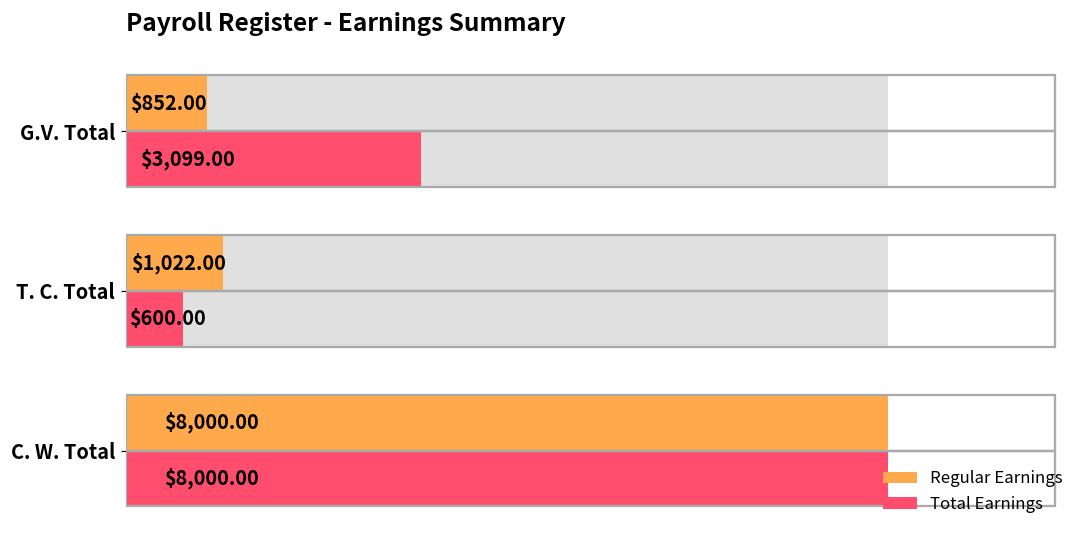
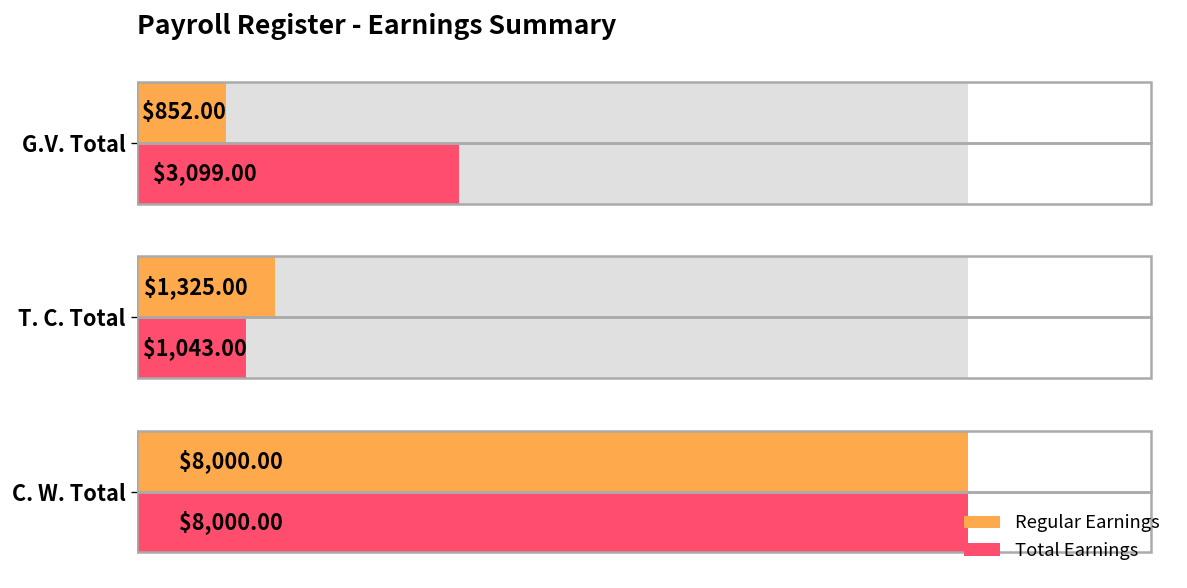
  {
    "Regular Earnings": {
-     "T. C. Total": "$1,022.00",
+     "T. C. Total": "$1,325.00",
      "C. W. Total": "$8,000.00"
    },
    "Total Earnings": {
-     "T. C. Total": "$600.00",
+     "T. C. Total": "$1,043.00",
      "C. W. Total": "$8,000.00"
    }
  }
